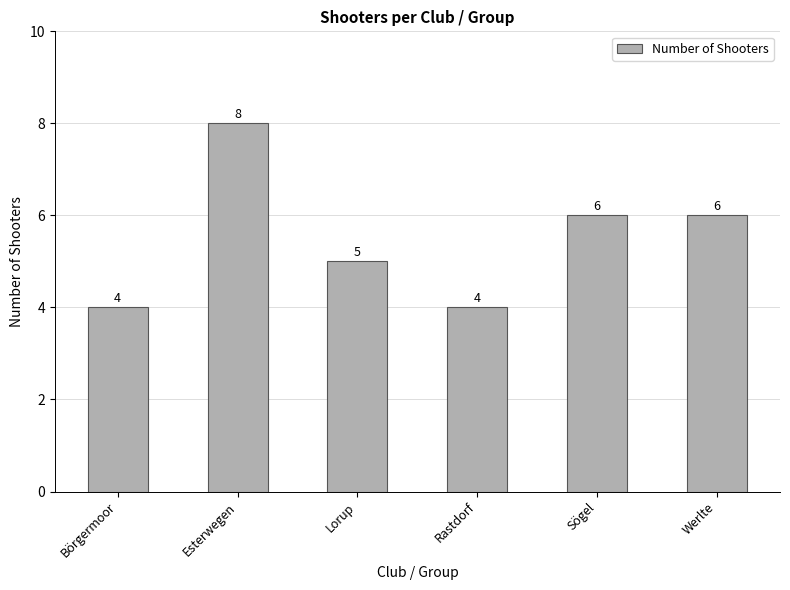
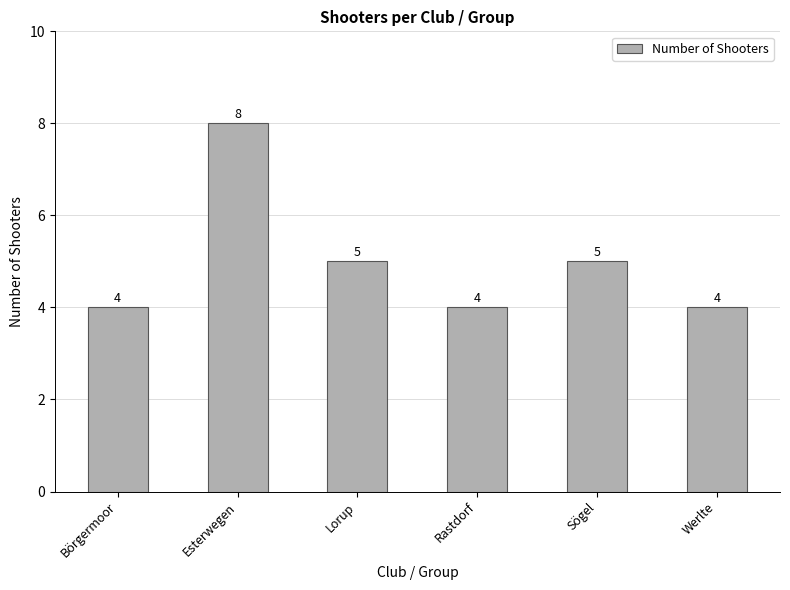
  {
    "Börgermoor": 4,
    "Esterwegen": 8,
    "Lorup": 5,
    "Rastdorf": 4,
-   "Sögel": 6,
-   "Werlte": 6
+   "Sögel": 5,
+   "Werlte": 4
  }
